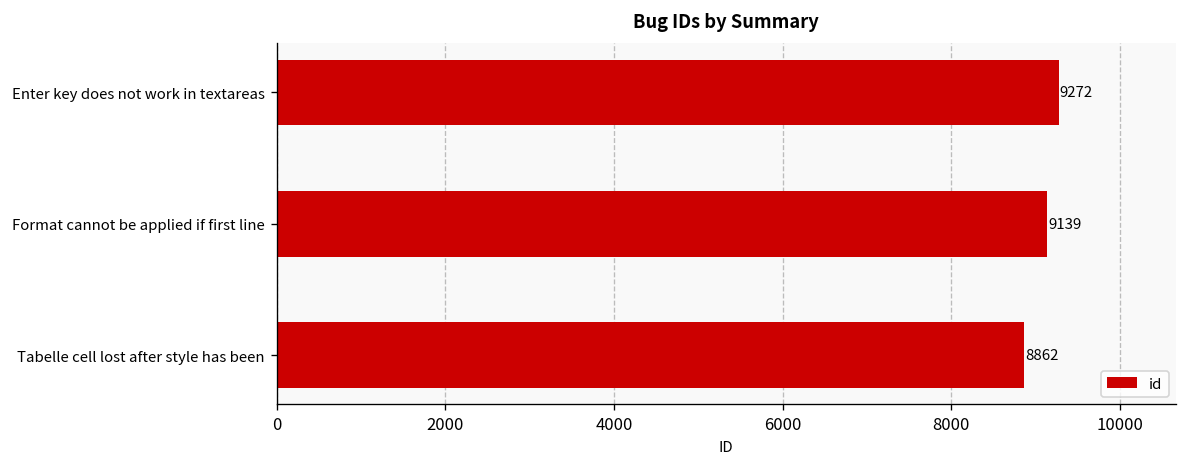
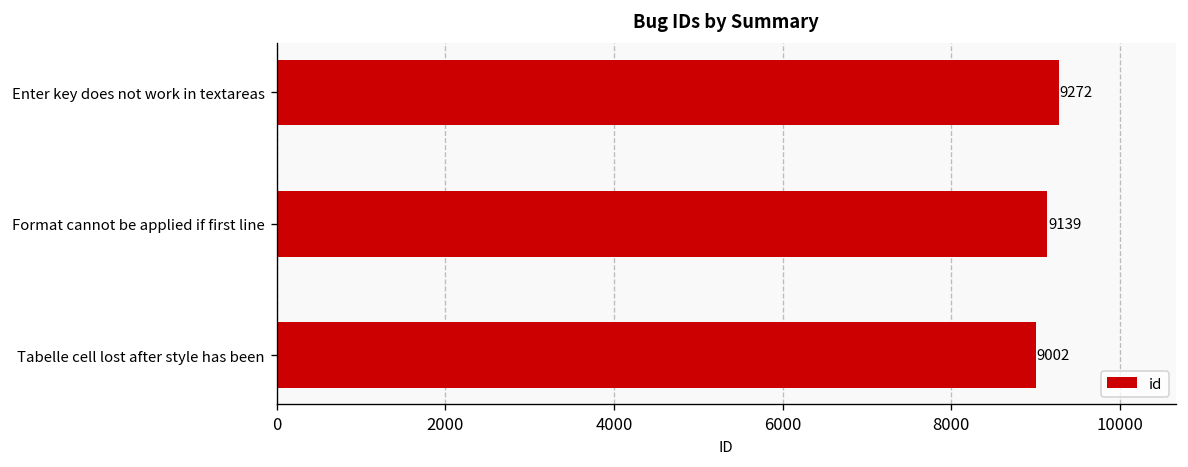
  {
    "Enter key does not work in textareas": 9272,
    "Format cannot be applied if first line": 9139,
-   "Tabelle cell lost after style has been": 8862
+   "Tabelle cell lost after style has been": 9002
  }
